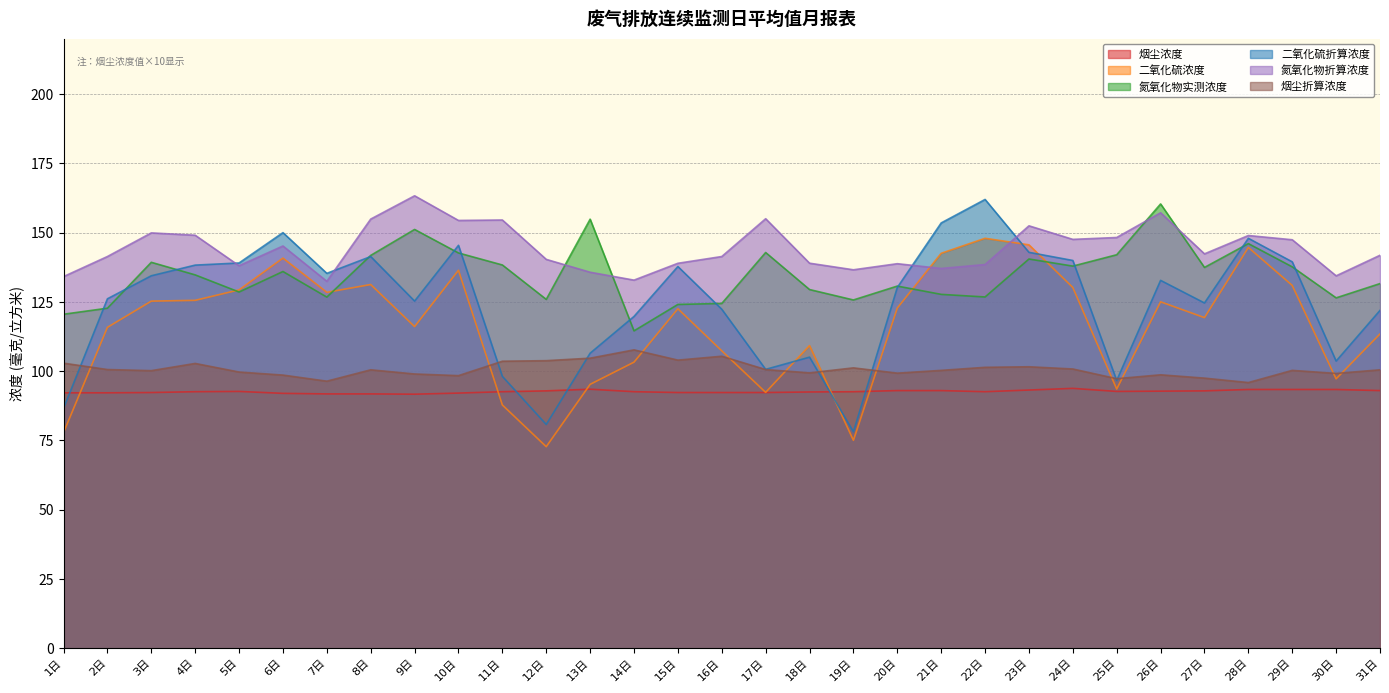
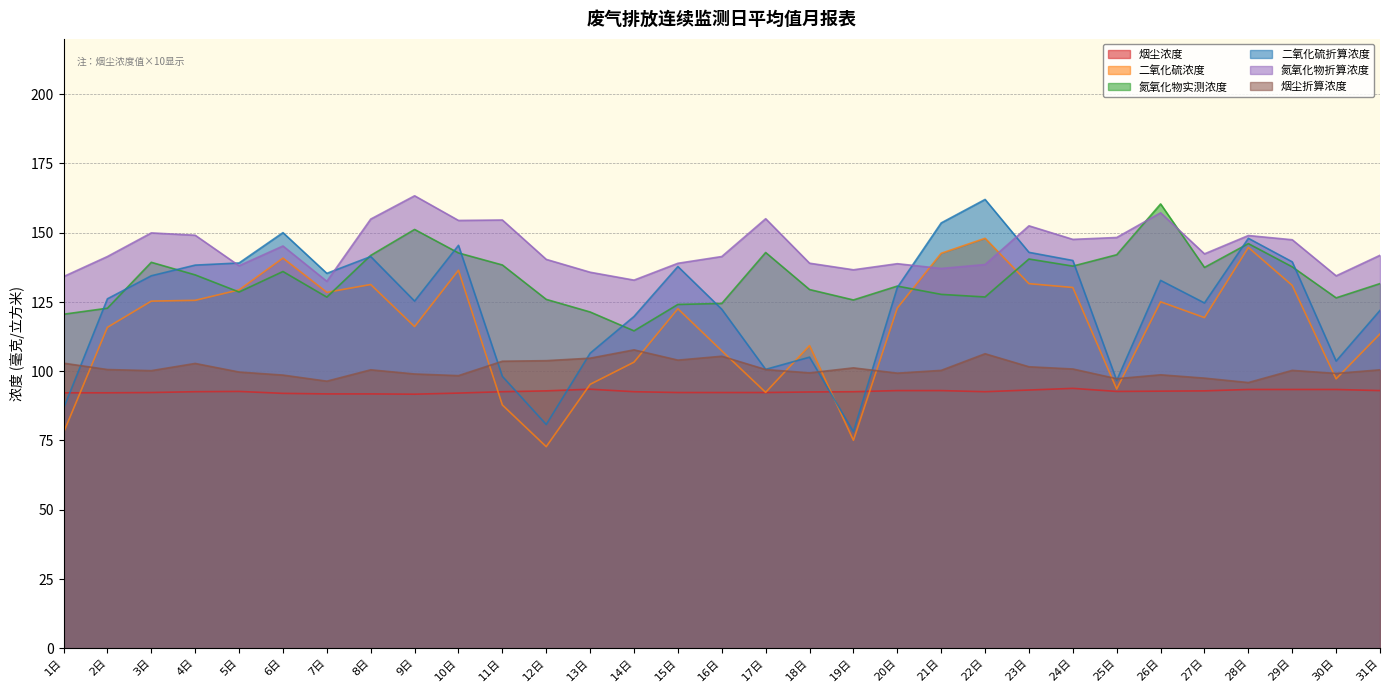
  {
    "烟尘浓度": {
      "1日": 92,
      "2日": 92,
      "3日": 92,
      "4日": 93,
      "5日": 93,
      "6日": 92,
      "7日": 92,
      "8日": 92,
      "9日": 92,
      "10日": 92,
      "11日": 93,
      "12日": 93,
      "13日": 94,
      "14日": 93,
      "15日": 92,
      "16日": 92,
      "18日": 93,
      "19日": 93,
      "20日": 93,
      "21日": 93,
      "22日": 93,
      "23日": 93,
      "24日": 94,
      "26日": 93,
      "27日": 93,
      "28日": 93,
      "29日": 93,
      "30日": 93,
      "31日": 93
    },
    "二氧化硫浓度": {
      "1日": 78,
      "2日": 116,
      "3日": 125,
      "4日": 126,
      "6日": 141,
      "7日": 128,
      "8日": 131,
      "9日": 116,
      "10日": 136,
      "11日": 88,
      "12日": 73,
      "13日": 95,
      "14日": 103,
      "15日": 123,
      "16日": 107,
      "18日": 109,
      "19日": 75,
      "20日": 123,
      "21日": 143,
      "22日": 148,
-     "23日": 146,
+     "23日": 132,
      "24日": 130,
      "26日": 125,
      "27日": 119,
      "28日": 145,
      "29日": 131,
      "30日": 97,
      "31日": 113
    },
    "氮氧化物实测浓度": {
      "1日": 121,
      "2日": 123,
      "3日": 139,
      "4日": 135,
      "6日": 136,
      "7日": 127,
      "9日": 151,
      "10日": 143,
      "11日": 138,
      "12日": 126,
-     "13日": 155,
+     "13日": 121,
      "14日": 115,
      "15日": 124,
      "16日": 124,
      "17日": 143,
      "18日": 129,
      "19日": 126,
      "21日": 128,
      "22日": 127,
      "23日": 140,
      "24日": 138,
      "25日": 142,
      "26日": 160,
      "27日": 137,
      "28日": 146,
      "29日": 138,
      "30日": 126,
      "31日": 132
    },
    "二氧化硫折算浓度": {
      "1日": 87,
      "2日": 126,
      "3日": 134,
      "4日": 138,
      "5日": 139,
      "6日": 150,
      "7日": 135,
      "9日": 125,
      "10日": 145,
      "11日": 98,
      "12日": 81,
      "13日": 106,
      "14日": 120,
      "15日": 138,
      "16日": 122,
      "18日": 105,
      "19日": 78,
      "21日": 154,
      "22日": 162,
      "23日": 143,
      "24日": 140,
      "26日": 133,
      "27日": 125,
      "28日": 148,
      "29日": 139,
      "30日": 104,
      "31日": 122
    },
    "氮氧化物折算浓度": {
      "1日": 134,
      "2日": 141,
      "3日": 150,
      "4日": 149,
      "5日": 138,
      "6日": 145,
      "7日": 132,
      "8日": 155,
      "9日": 163,
      "10日": 154,
      "11日": 155,
      "12日": 140,
      "13日": 136,
      "14日": 133,
      "15日": 139,
      "16日": 141,
      "17日": 155,
      "18日": 139,
      "19日": 137,
      "20日": 139,
      "21日": 137,
      "22日": 139,
      "23日": 152,
      "24日": 148,
      "25日": 148,
      "26日": 157,
      "27日": 142,
      "28日": 149,
      "29日": 147,
      "30日": 134,
      "31日": 142
    },
    "烟尘折算浓度": {
      "1日": 103,
      "2日": 101,
      "3日": 100,
      "4日": 103,
      "5日": 100,
      "6日": 99,
      "7日": 96,
      "8日": 101,
      "9日": 99,
      "10日": 98,
      "11日": 104,
      "12日": 104,
      "13日": 105,
      "14日": 108,
      "15日": 104,
      "16日": 105,
      "18日": 99,
      "19日": 101,
      "20日": 99,
      "21日": 100,
-     "22日": 101,
+     "22日": 106,
      "23日": 102,
      "24日": 101,
      "26日": 99,
      "27日": 98,
      "28日": 96,
      "29日": 100,
      "30日": 99,
      "31日": 101
    }
  }
